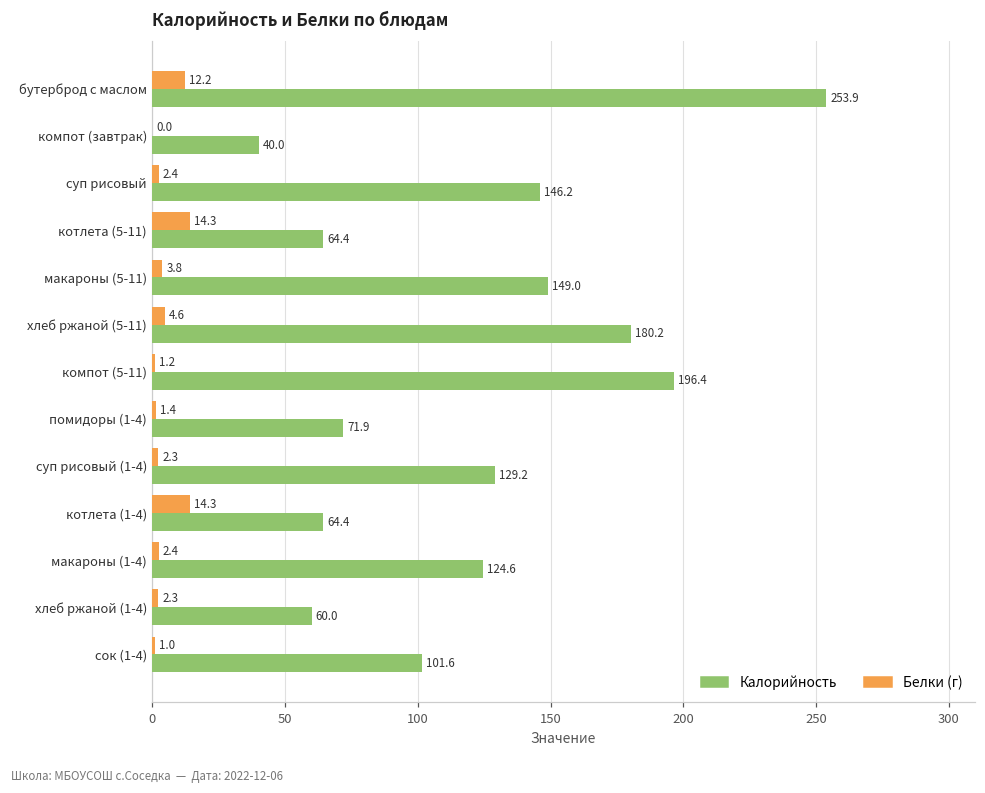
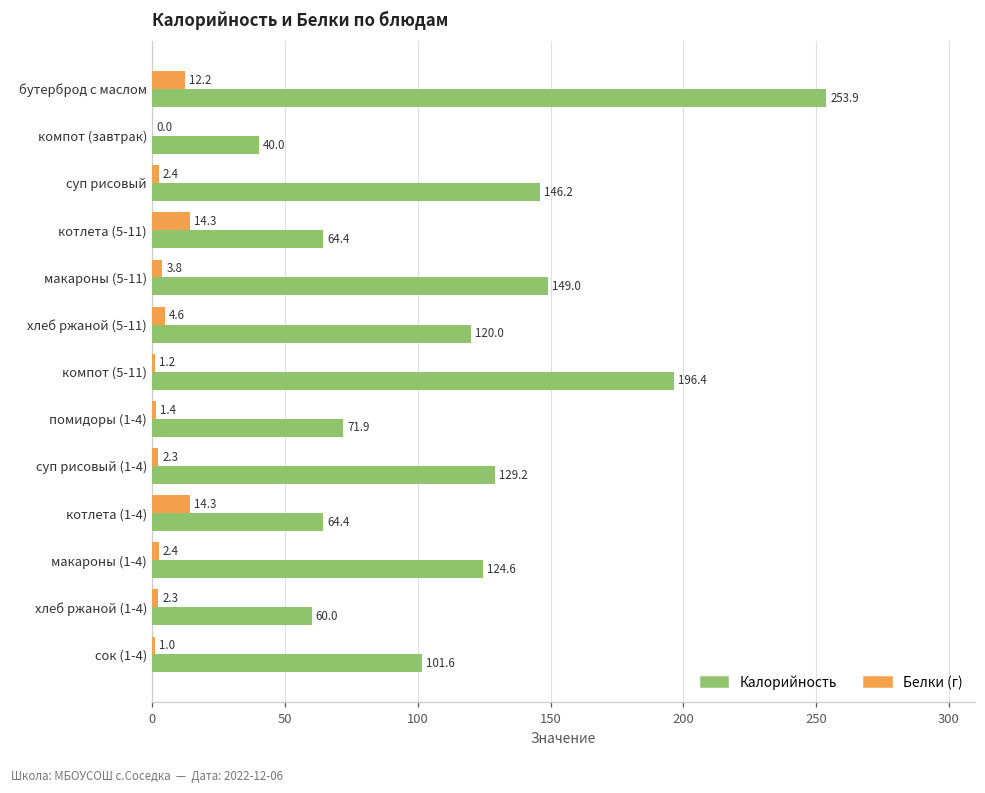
  {
    "Калорийность": {
      "бутерброд с маслом": 253.9,
      "компот (завтрак)": 40.0,
      "суп рисовый": 146.2,
      "котлета (5-11)": 64.4,
      "макароны (5-11)": 149.0,
-     "хлеб ржаной (5-11)": 180.2,
+     "хлеб ржаной (5-11)": 120.0,
      "компот (5-11)": 196.4,
      "помидоры (1-4)": 71.9,
      "суп рисовый (1-4)": 129.2,
      "котлета (1-4)": 64.4,
      "макароны (1-4)": 124.6,
      "хлеб ржаной (1-4)": 60.0,
      "сок (1-4)": 101.6
    }
  }
